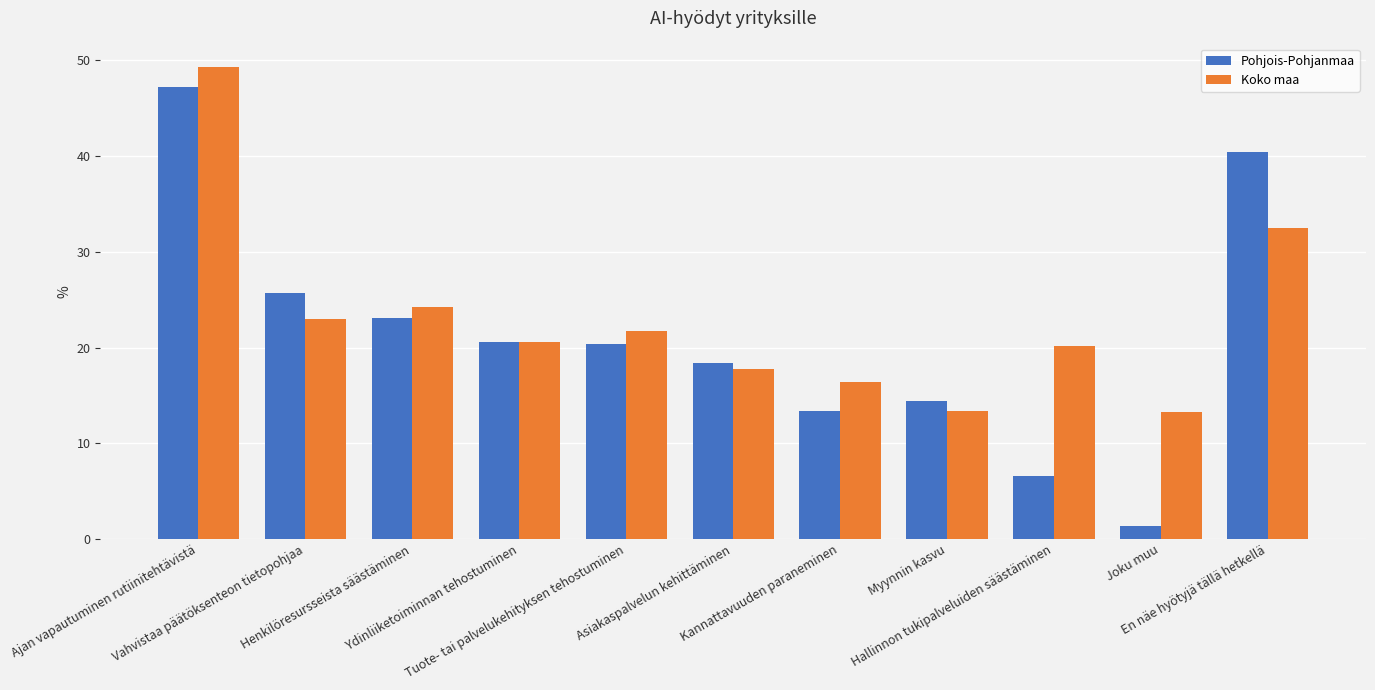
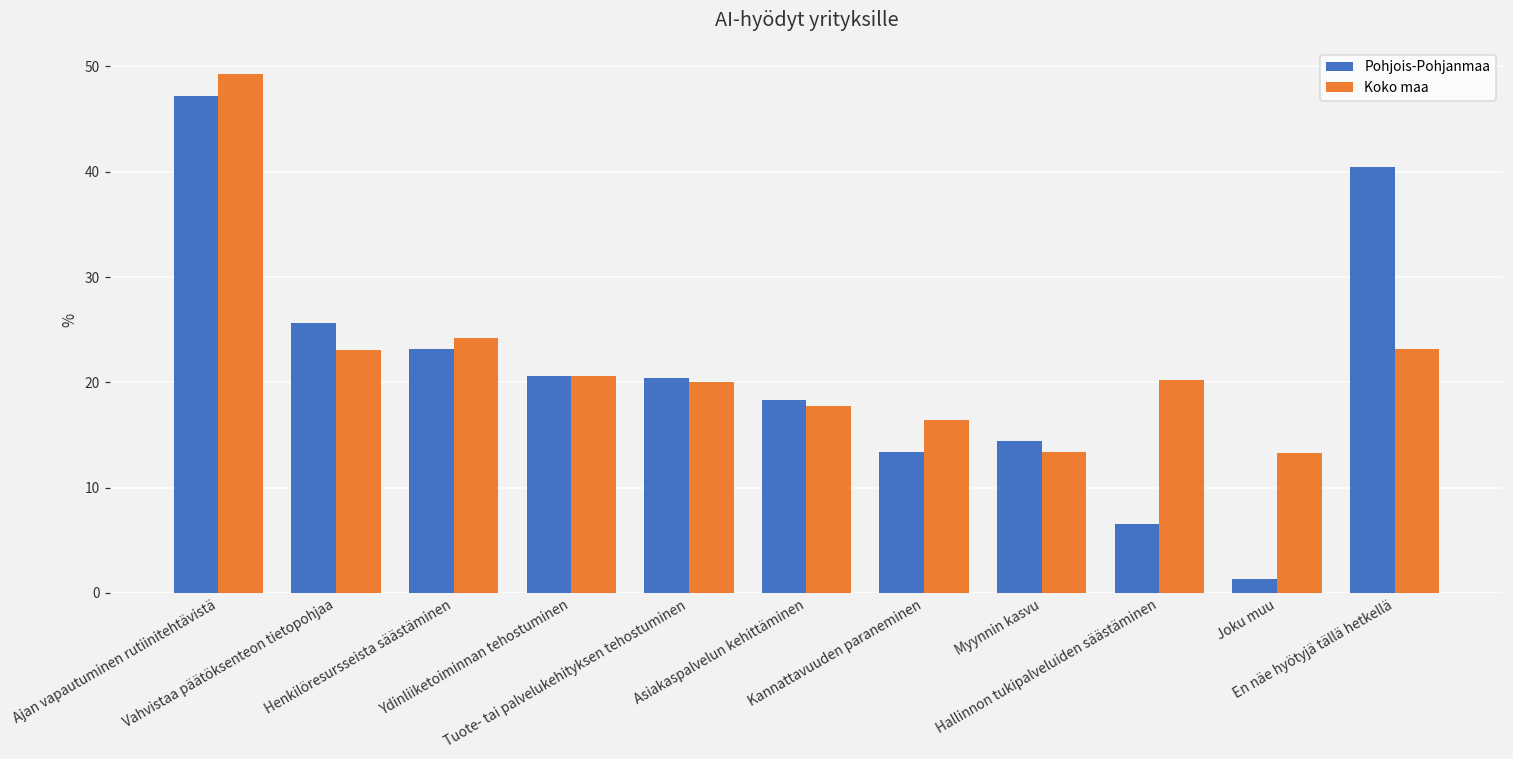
  {
    "Pohjois-Pohjanmaa": {
      "Ajan vapautuminen rutiinitehtävistä": 47,
      "Vahvistaa päätöksenteon tietopohjaa": 26,
      "Henkilöresursseista säästäminen": 23,
      "Ydinliiketoiminnan tehostuminen": 21,
      "Tuote- tai palvelukehityksen tehostuminen": 20,
      "Asiakaspalvelun kehittäminen": 18,
      "Kannattavuuden paraneminen": 13,
      "Myynnin kasvu": 14,
      "Hallinnon tukipalveluiden säästäminen": 7,
      "Joku muu": 1,
      "En näe hyötyjä tällä hetkellä": 40
    },
    "Koko maa": {
      "Ajan vapautuminen rutiinitehtävistä": 49,
      "Vahvistaa päätöksenteon tietopohjaa": 23,
      "Henkilöresursseista säästäminen": 24,
      "Ydinliiketoiminnan tehostuminen": 21,
-     "Tuote- tai palvelukehityksen tehostuminen": 22,
+     "Tuote- tai palvelukehityksen tehostuminen": 20,
      "Asiakaspalvelun kehittäminen": 18,
      "Kannattavuuden paraneminen": 16,
      "Myynnin kasvu": 13,
      "Hallinnon tukipalveluiden säästäminen": 20,
      "Joku muu": 13,
-     "En näe hyötyjä tällä hetkellä": 33
+     "En näe hyötyjä tällä hetkellä": 23
    }
  }
